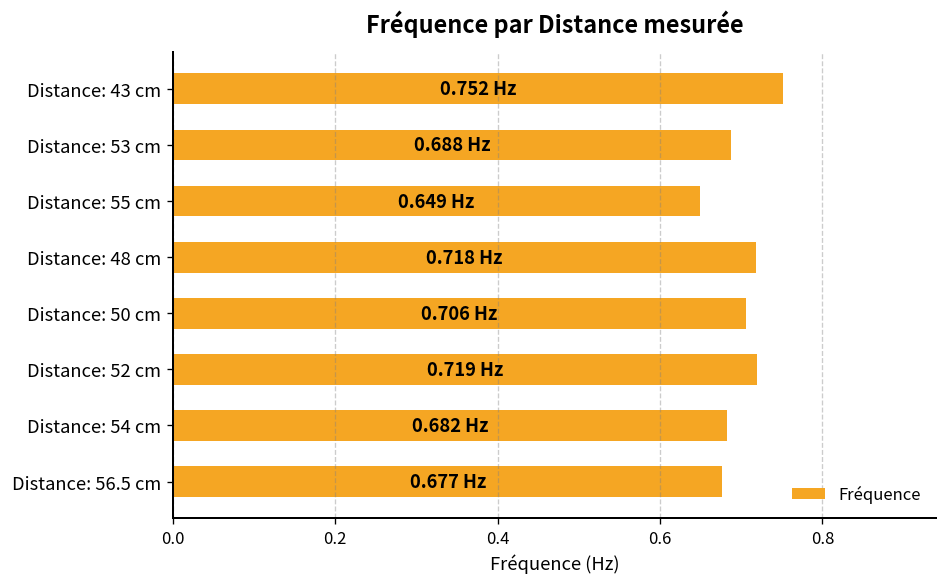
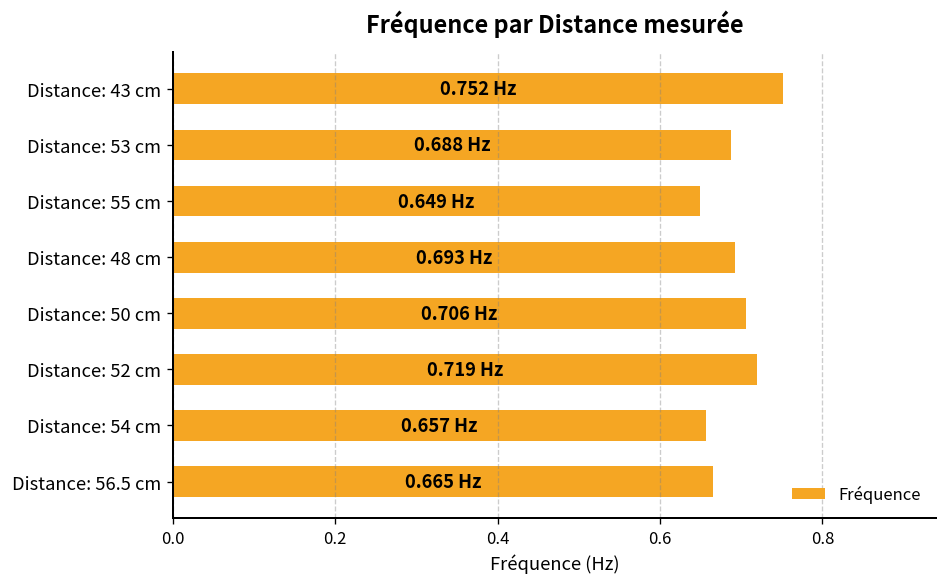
  {
    "Distance: 43 cm": 0.752,
    "Distance: 53 cm": 0.688,
    "Distance: 55 cm": 0.649,
-   "Distance: 48 cm": 0.718,
+   "Distance: 48 cm": 0.693,
    "Distance: 50 cm": 0.706,
    "Distance: 52 cm": 0.719,
-   "Distance: 54 cm": 0.682,
-   "Distance: 56.5 cm": 0.677
+   "Distance: 54 cm": 0.657,
+   "Distance: 56.5 cm": 0.665
  }
